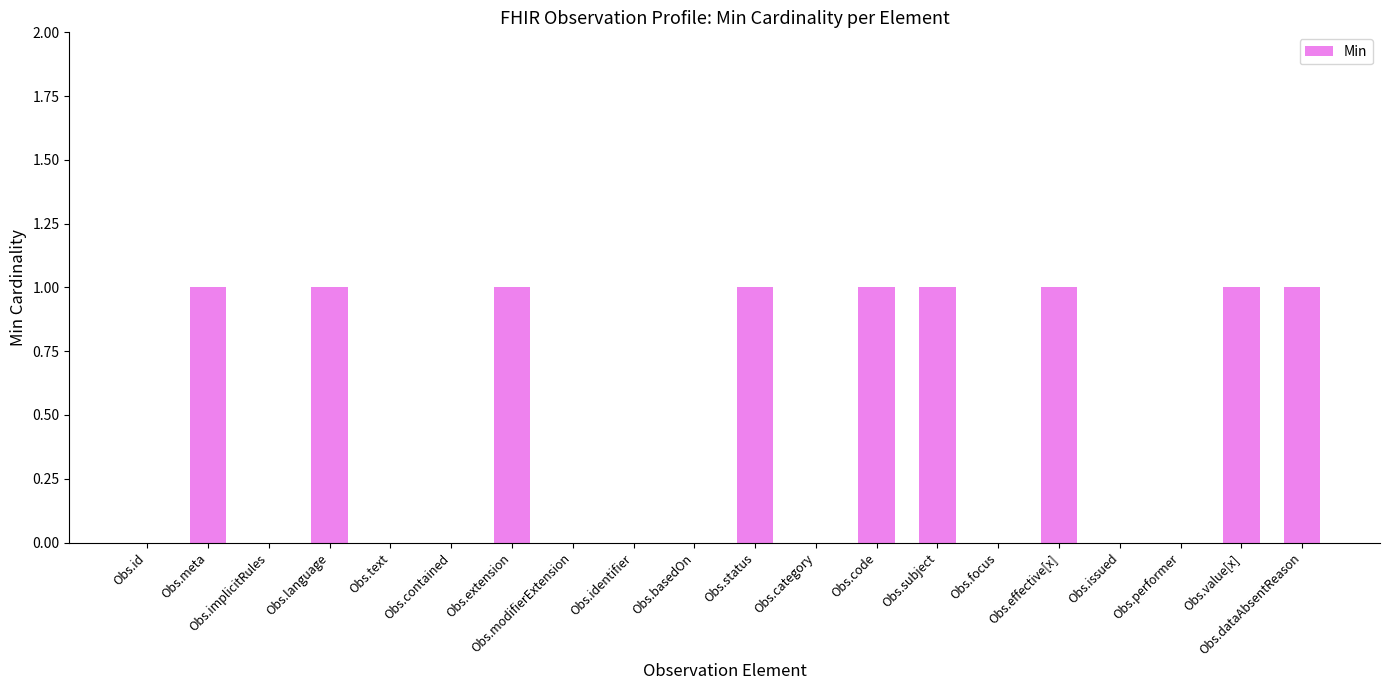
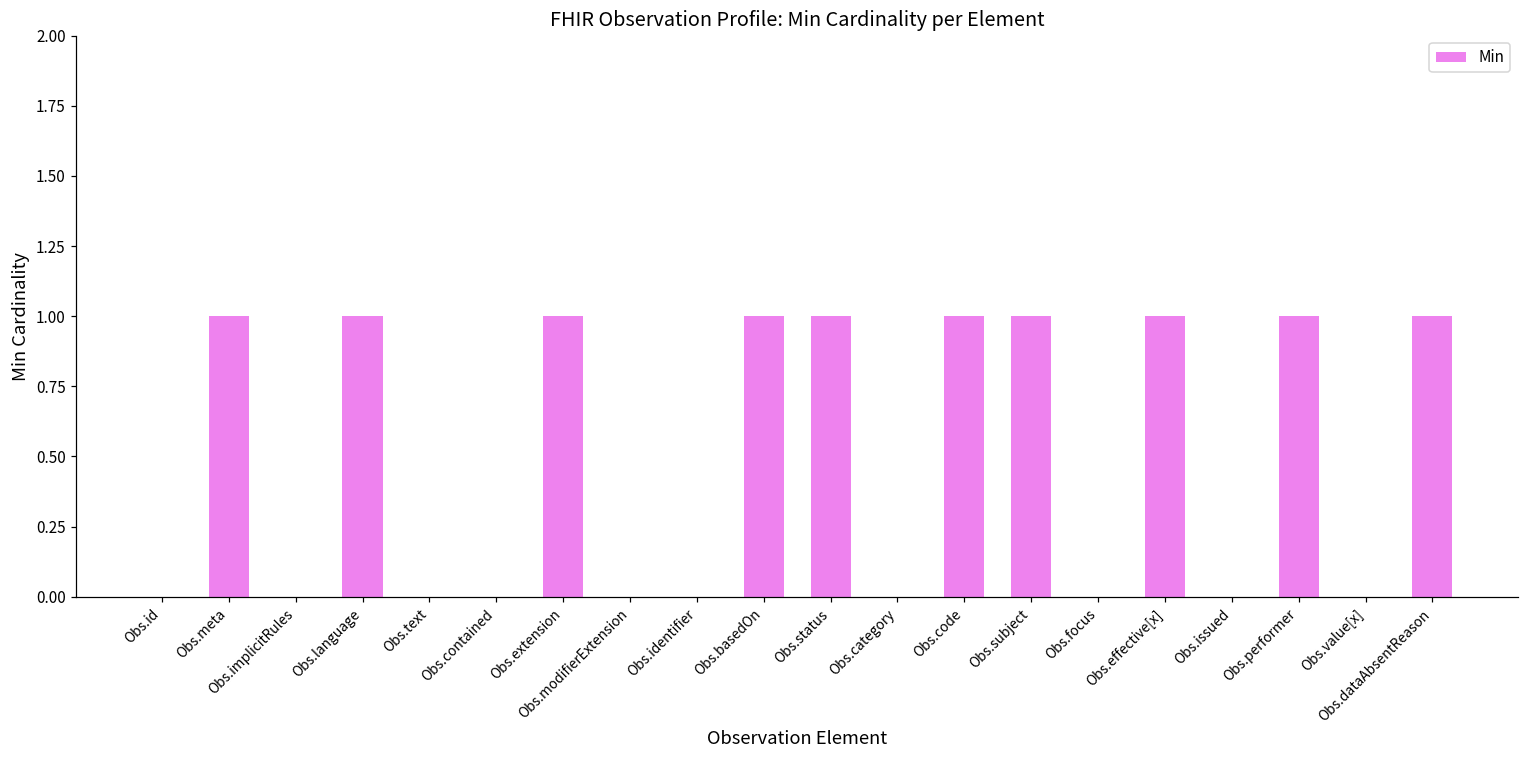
  {
    "Obs.id": 0,
    "Obs.meta": 1,
    "Obs.implicitRules": 0,
    "Obs.language": 1,
    "Obs.text": 0,
    "Obs.contained": 0,
    "Obs.extension": 1,
    "Obs.modifierExtension": 0,
    "Obs.identifier": 0,
-   "Obs.basedOn": 0,
+   "Obs.basedOn": 1,
    "Obs.status": 1,
    "Obs.category": 0,
    "Obs.code": 1,
    "Obs.subject": 1,
    "Obs.focus": 0,
    "Obs.effective[x]": 1,
    "Obs.issued": 0,
-   "Obs.performer": 0,
-   "Obs.value[x]": 1,
+   "Obs.performer": 1,
+   "Obs.value[x]": 0,
    "Obs.dataAbsentReason": 1
  }
